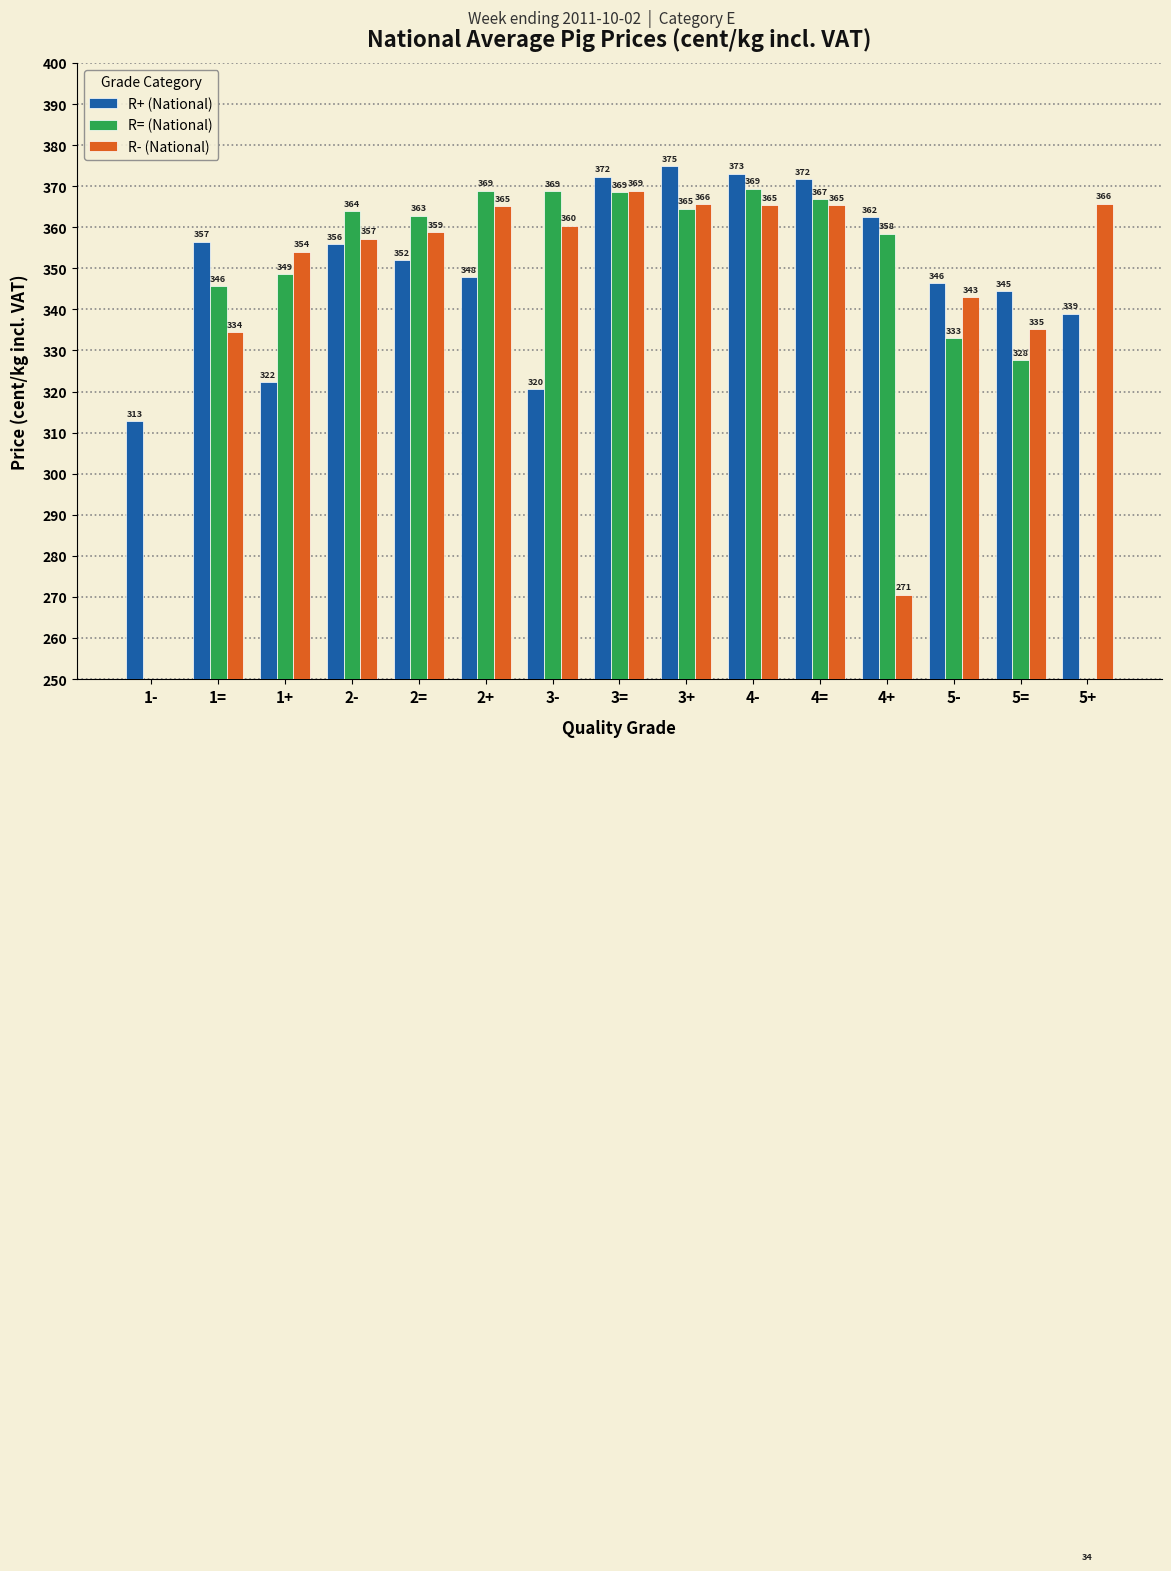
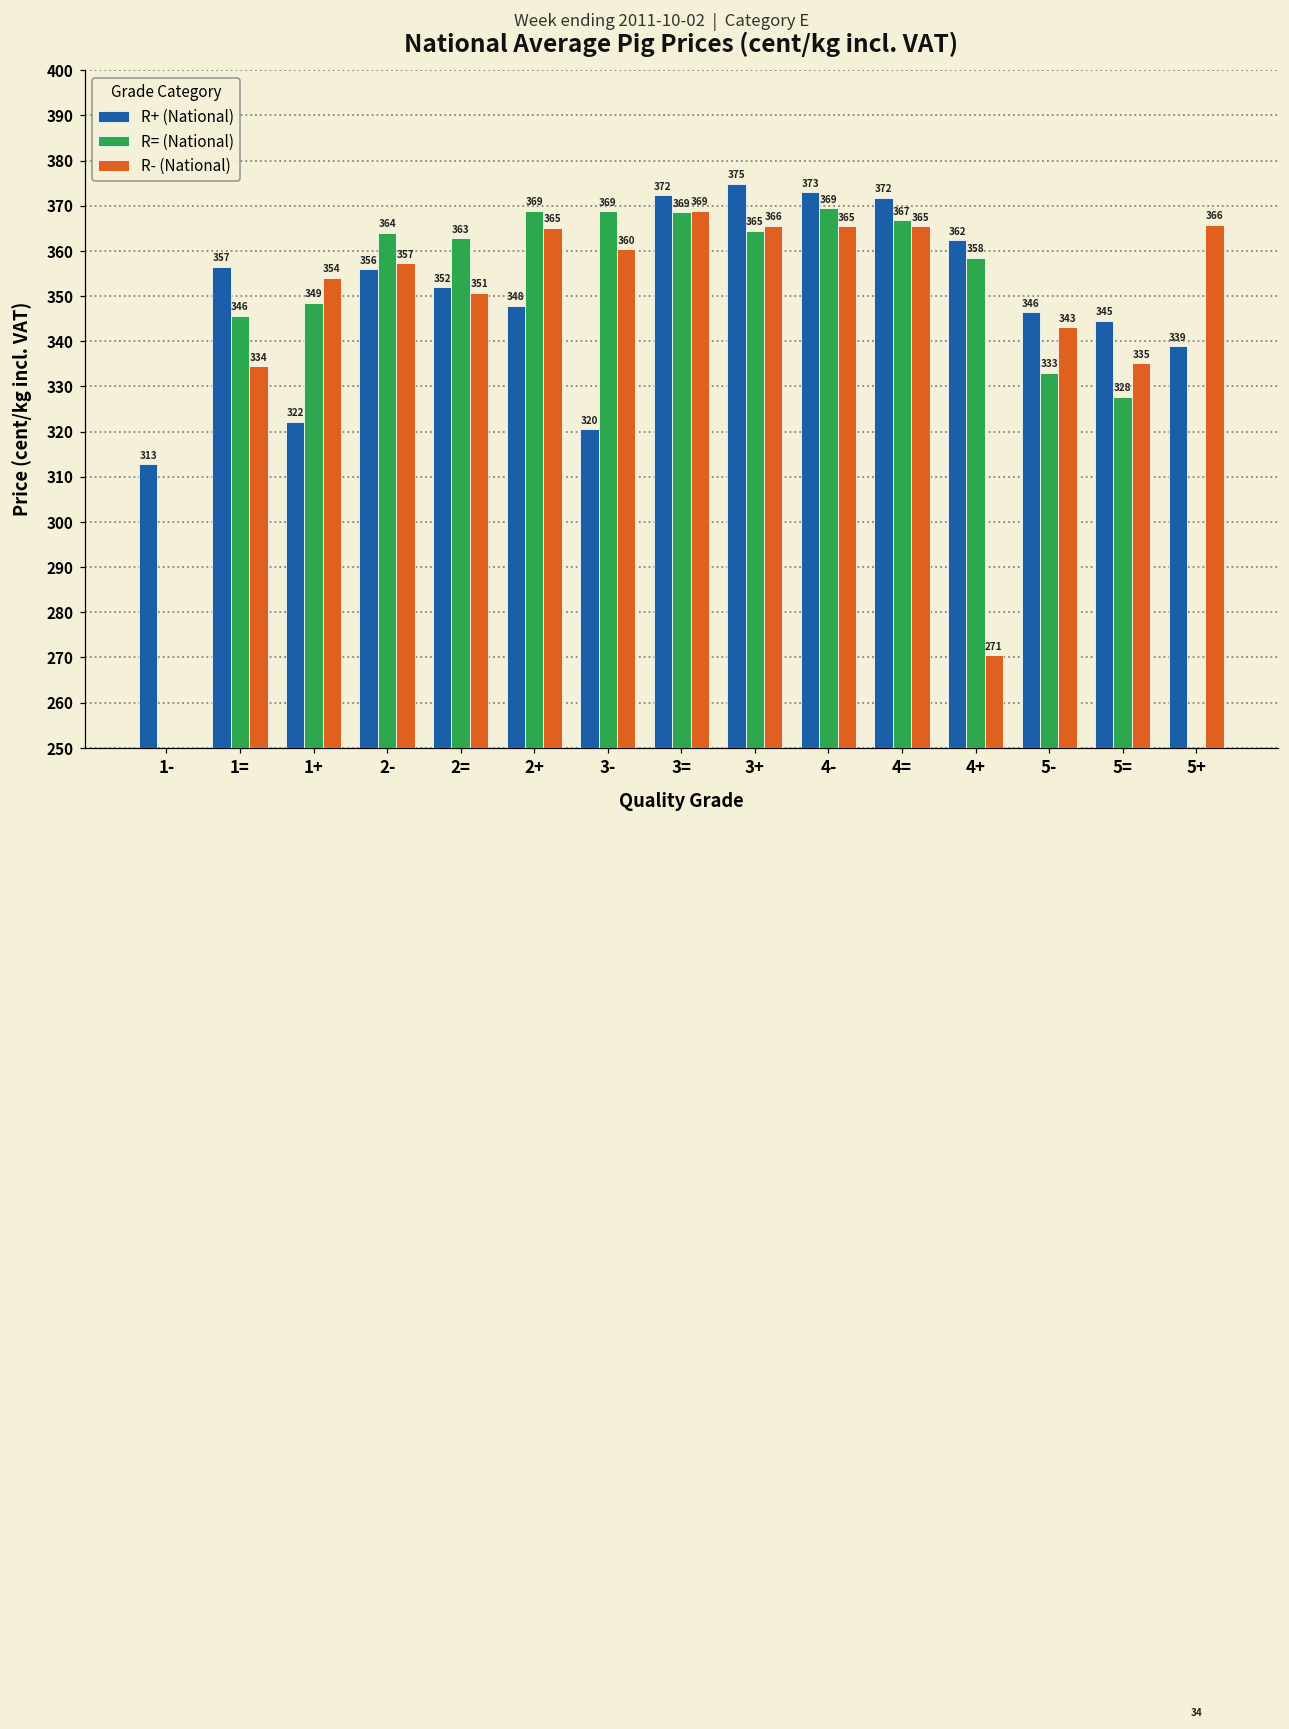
  {
    "R+ (National)": {
      "1-": 313,
      "1=": 357,
      "1+": 322,
      "2-": 356,
      "2=": 352,
      "2+": 348,
      "3-": 320,
      "3=": 372,
      "3+": 375,
      "4-": 373,
      "4=": 372,
      "4+": 362,
      "5-": 346,
      "5=": 345,
      "5+": 339
    },
    "R= (National)": {
      "1=": 346,
      "1+": 349,
      "2-": 364,
      "2=": 363,
      "2+": 369,
      "3-": 369,
      "3=": 369,
      "3+": 365,
      "4-": 369,
      "4=": 367,
      "4+": 358,
      "5-": 333,
      "5=": 328
    },
    "R- (National)": {
      "1=": 334,
      "1+": 354,
      "2-": 357,
-     "2=": 359,
+     "2=": 351,
      "2+": 365,
      "3-": 360,
      "3=": 369,
      "3+": 366,
      "4-": 365,
      "4=": 365,
      "4+": 271,
      "5-": 343,
      "5=": 335,
      "5+": 366
    }
  }
